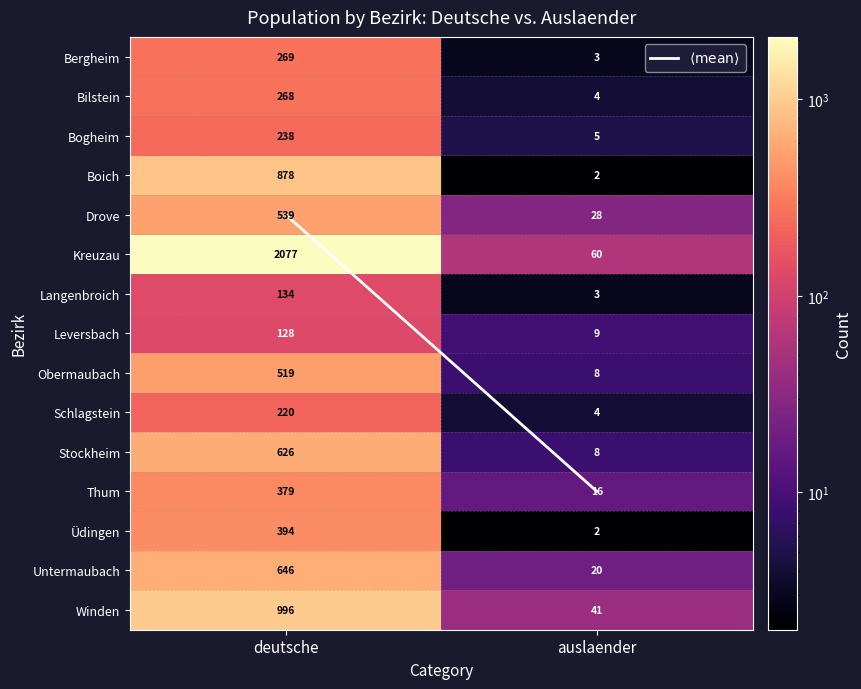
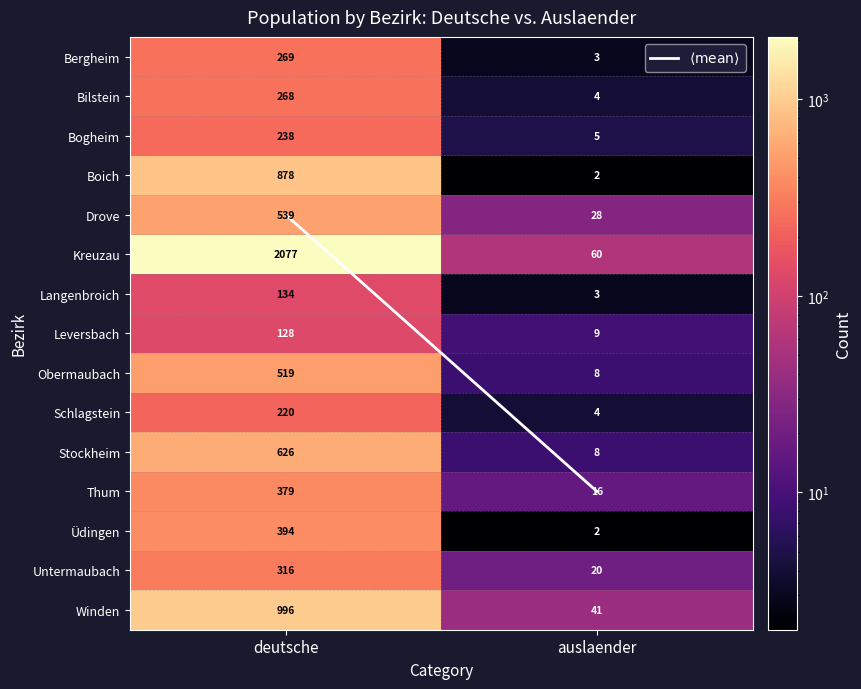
  {
    "Bergheim": {
      "deutsche": 269,
      "auslaender": 3
    },
    "Bilstein": {
      "deutsche": 268,
      "auslaender": 4
    },
    "Bogheim": {
      "deutsche": 238,
      "auslaender": 5
    },
    "Boich": {
      "deutsche": 878,
      "auslaender": 2
    },
    "Drove": {
      "auslaender": 28
    },
    "Kreuzau": {
      "deutsche": 2077,
      "auslaender": 60
    },
    "Langenbroich": {
      "deutsche": 134,
      "auslaender": 3
    },
    "Leversbach": {
      "deutsche": 128,
      "auslaender": 9
    },
    "Obermaubach": {
      "deutsche": 519,
      "auslaender": 8
    },
    "Schlagstein": {
      "deutsche": 220,
      "auslaender": 4
    },
    "Stockheim": {
      "deutsche": 626,
      "auslaender": 8
    },
    "Thum": {
      "deutsche": 379
    },
    "Üdingen": {
      "deutsche": 394,
      "auslaender": 2
    },
    "Untermaubach": {
-     "deutsche": 646,
+     "deutsche": 316,
      "auslaender": 20
    },
    "Winden": {
      "deutsche": 996,
      "auslaender": 41
    }
  }
